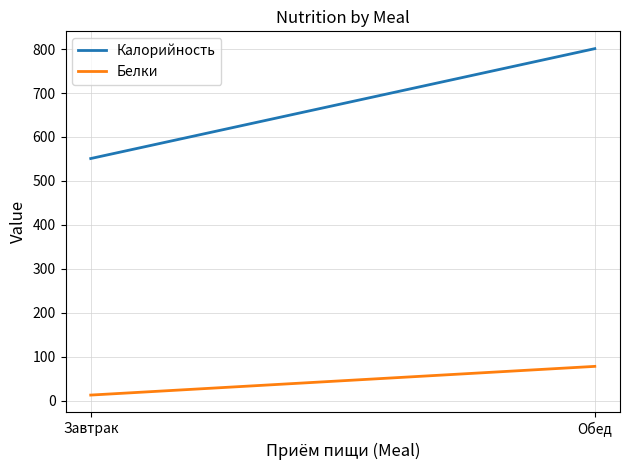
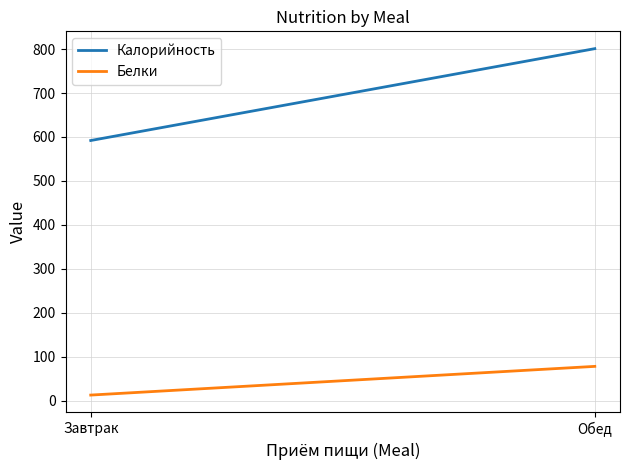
  {
    "Калорийность": {
-     "Завтрак": 550,
+     "Завтрак": 590,
      "Обед": 800
    },
    "Белки": {
      "Завтрак": 10,
      "Обед": 80
    }
  }
